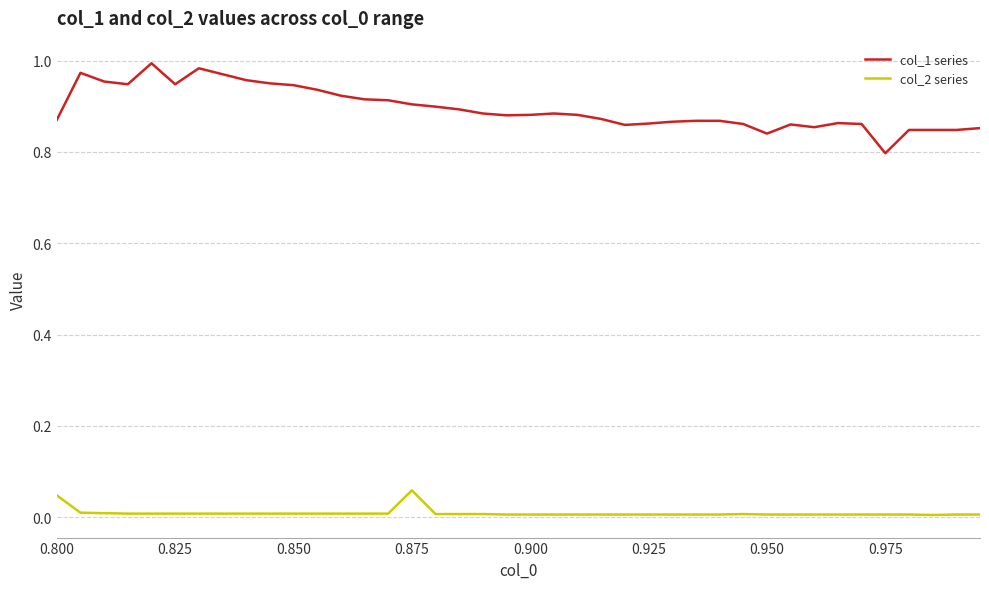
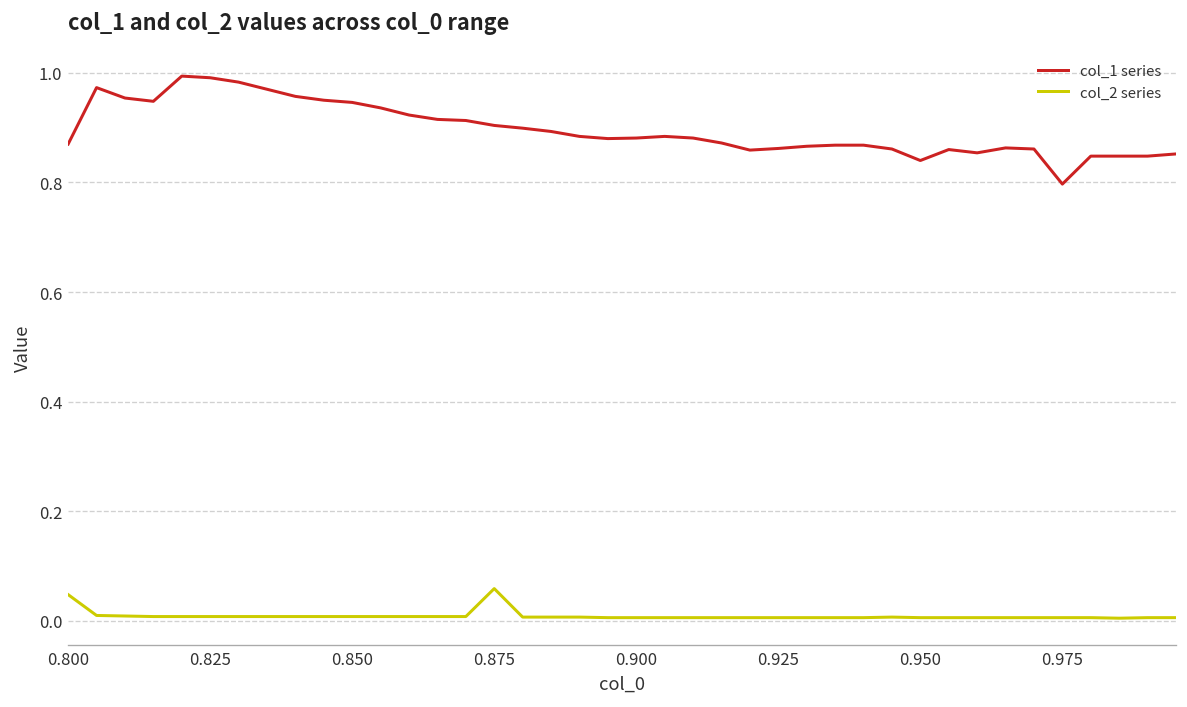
  {
    "col_1 series": {
      "0.800": 0.87,
-     "0.825": 0.95,
+     "0.825": 0.99,
      "0.850": 0.95,
      "0.875": 0.90,
      "0.900": 0.88,
      "0.925": 0.86,
      "0.950": 0.84,
      "0.975": 0.80
    },
    "col_2 series": {
      "0.800": 0.05,
      "0.825": 0.01,
      "0.850": 0.01,
      "0.875": 0.06,
      "0.900": 0.01,
      "0.925": 0.01,
      "0.950": 0.01,
      "0.975": 0.01
    }
  }
